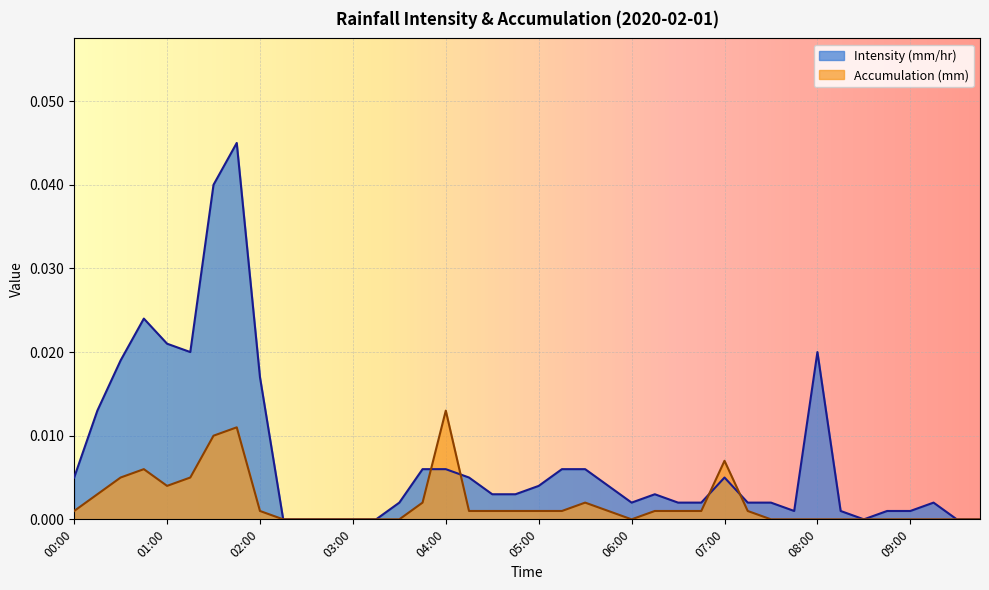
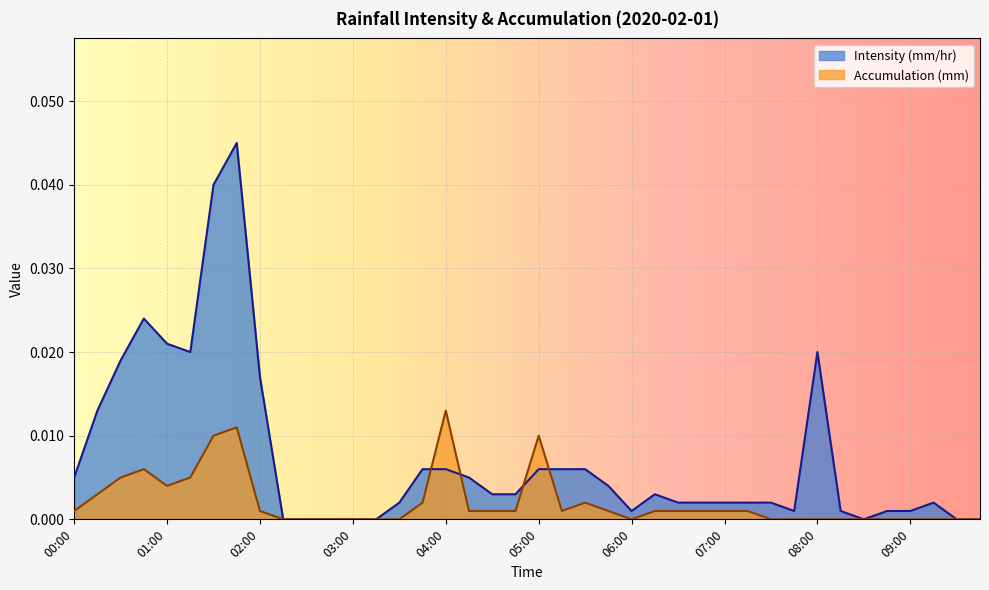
  {
    "Intensity (mm/hr)": {
      "00:00": 0.005,
      "01:00": 0.021,
      "02:00": 0.017,
      "04:00": 0.006,
-     "05:00": 0.004,
-     "06:00": 0.002,
-     "07:00": 0.005,
+     "05:00": 0.006,
+     "06:00": 0.001,
+     "07:00": 0.002,
      "08:00": 0.020,
      "09:00": 0.001
    },
    "Accumulation (mm)": {
      "00:00": 0.001,
      "01:00": 0.004,
      "02:00": 0.001,
      "04:00": 0.013,
-     "05:00": 0.001,
+     "05:00": 0.010,
      "06:00": 0.000,
-     "07:00": 0.007,
+     "07:00": 0.001,
      "08:00": 0.000,
      "09:00": 0.000
    }
  }
